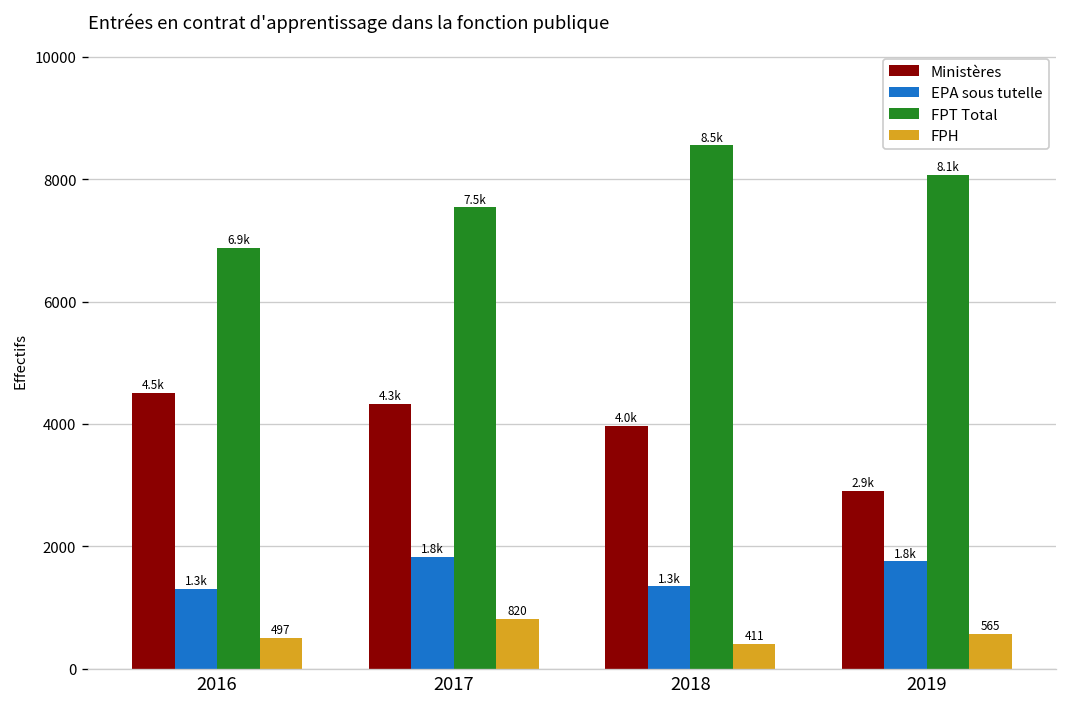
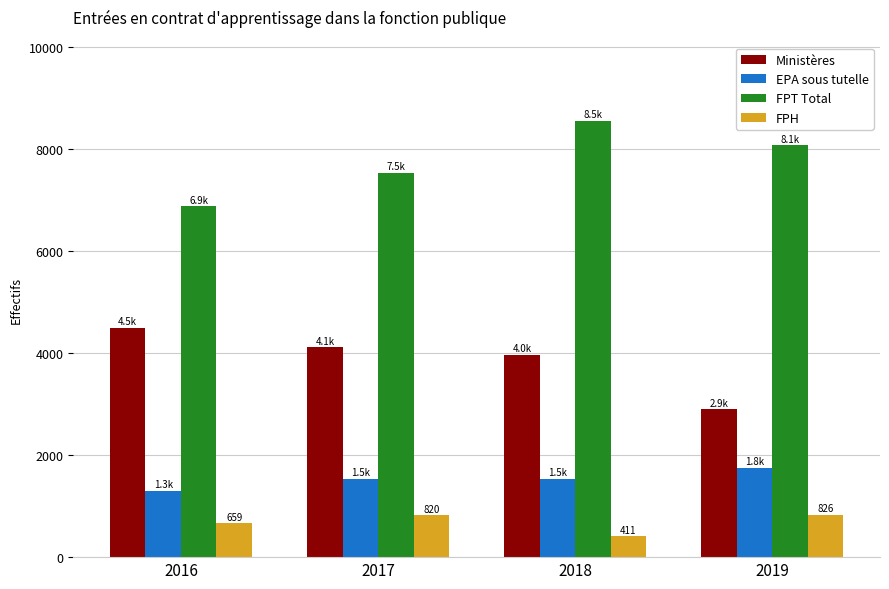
  {
    "Ministères": {
      "2016": "4.5k",
-     "2017": "4.3k",
+     "2017": "4.1k",
      "2018": "4.0k",
      "2019": "2.9k"
    },
    "EPA sous tutelle": {
      "2016": "1.3k",
-     "2017": "1.8k",
-     "2018": "1.3k",
+     "2017": "1.5k",
+     "2018": "1.5k",
      "2019": "1.8k"
    },
    "FPT Total": {
      "2016": "6.9k",
      "2017": "7.5k",
      "2018": "8.5k",
      "2019": "8.1k"
    },
    "FPH": {
-     "2016": "497",
+     "2016": "659",
      "2017": "820",
      "2018": "411",
-     "2019": "565"
+     "2019": "826"
    }
  }
